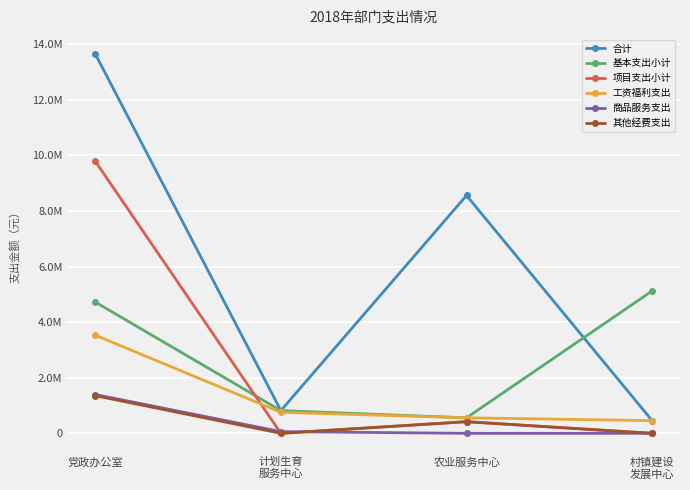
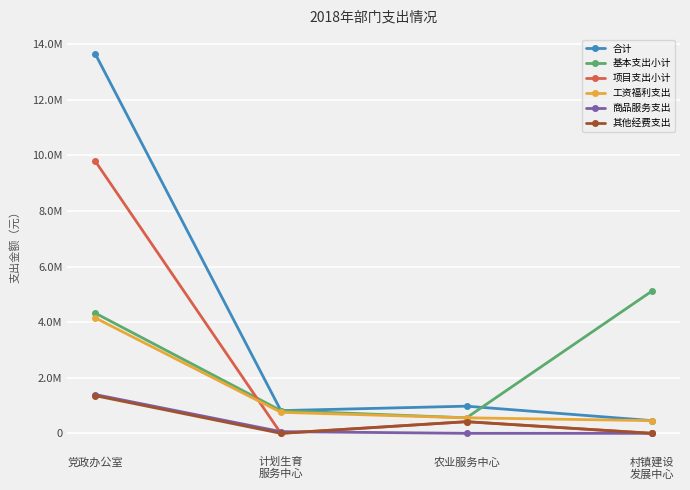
  {
    "合计": {
      "党政办公室": 13700000,
-     "农业服务中心": 8600000
+     "农业服务中心": 1000000
    },
    "基本支出小计": {
-     "党政办公室": 4700000,
+     "党政办公室": 4300000,
      "村镇建设 发展中心": 5100000
    },
    "项目支出小计": {
      "党政办公室": 9800000
    },
    "工资福利支出": {
-     "党政办公室": 3500000
+     "党政办公室": 4200000
    },
    "商品服务支出": {
      "农业服务中心": 0
    }
  }
